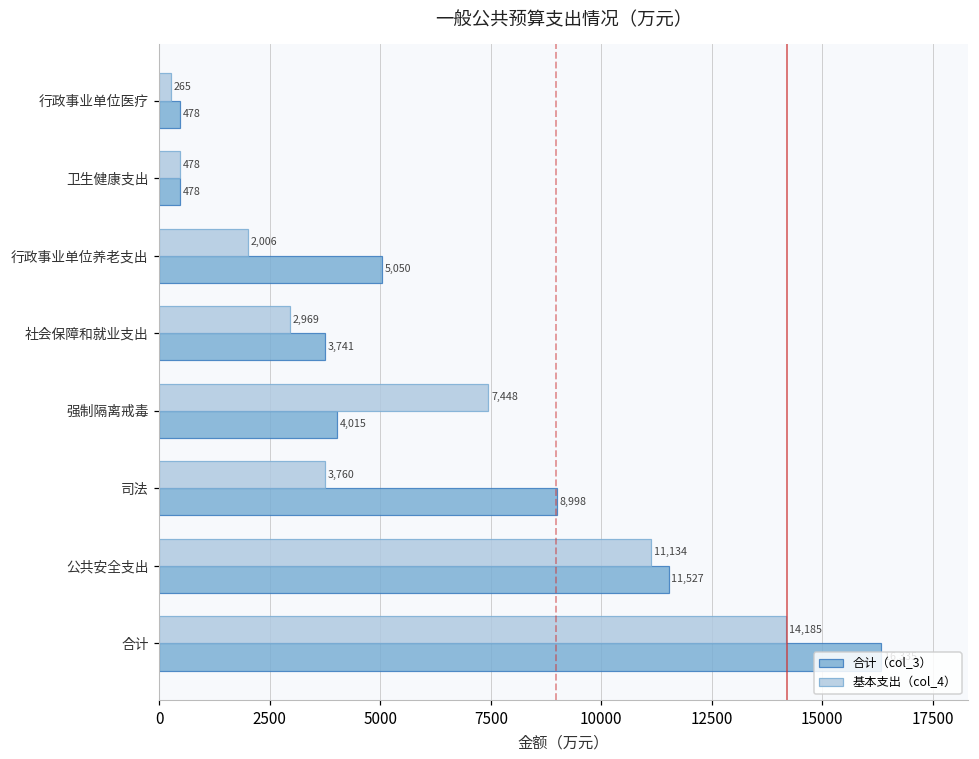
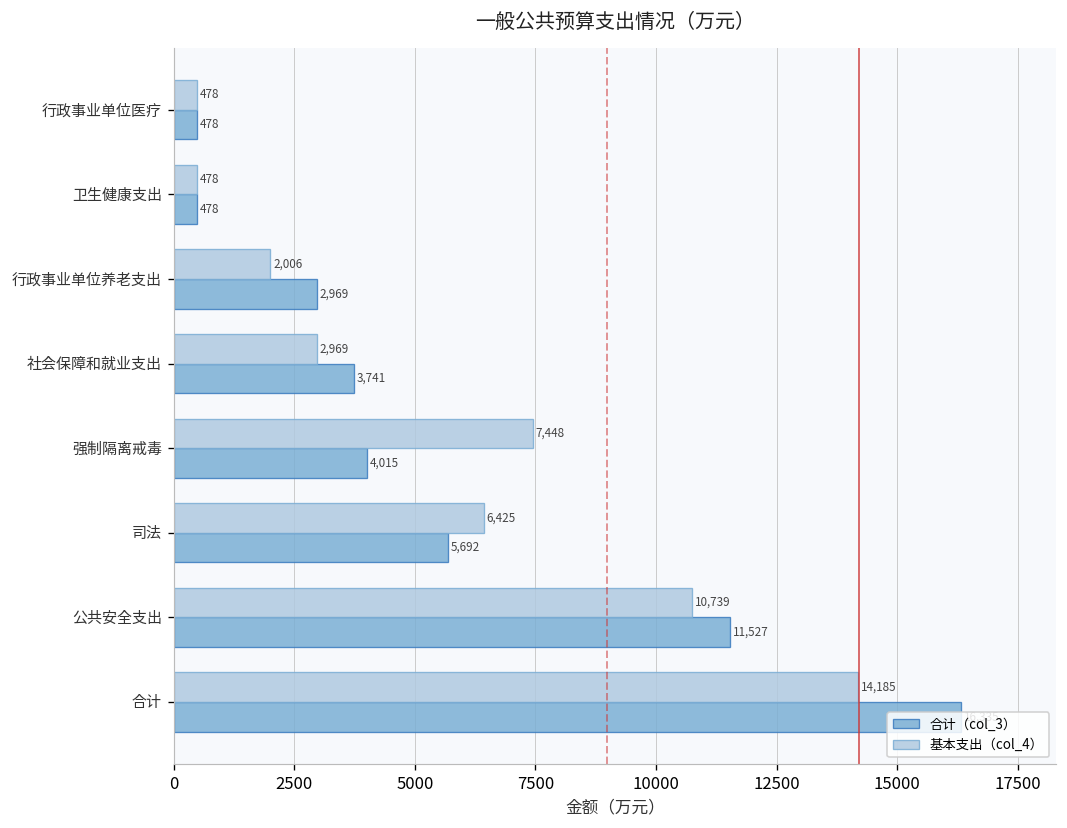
  {
    "合计（col_3）": {
      "行政事业单位医疗": "478",
      "卫生健康支出": "478",
-     "行政事业单位养老支出": "5,050",
+     "行政事业单位养老支出": "2,969",
      "社会保障和就业支出": "3,741",
      "强制隔离戒毒": "4,015",
-     "司法": "8,998",
+     "司法": "5,692",
      "公共安全支出": "11,527"
    },
    "基本支出（col_4）": {
-     "行政事业单位医疗": "265",
+     "行政事业单位医疗": "478",
      "卫生健康支出": "478",
      "行政事业单位养老支出": "2,006",
      "社会保障和就业支出": "2,969",
      "强制隔离戒毒": "7,448",
-     "司法": "3,760",
-     "公共安全支出": "11,134",
+     "司法": "6,425",
+     "公共安全支出": "10,739",
      "合计": "14,185"
    }
  }
